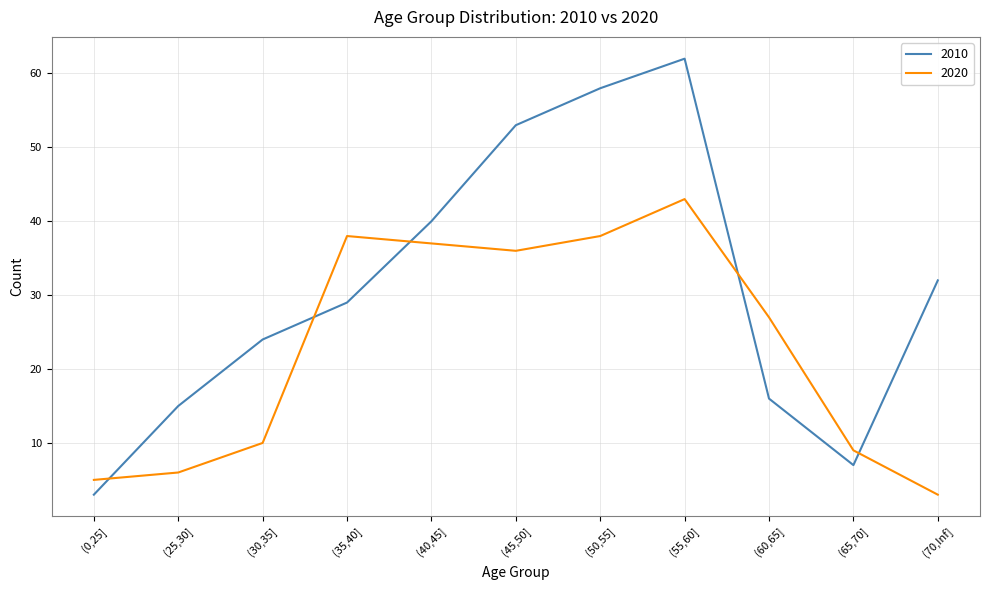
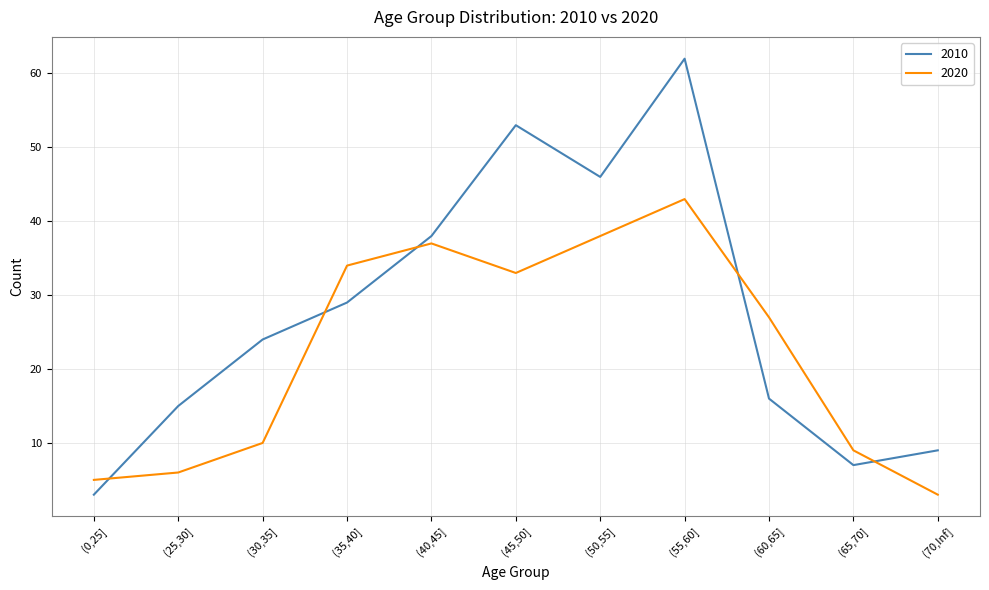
  {
    "2010": {
      "(0,25]": 3,
      "(25,30]": 15,
      "(30,35]": 24,
      "(35,40]": 29,
-     "(40,45]": 40,
+     "(40,45]": 38,
      "(45,50]": 53,
-     "(50,55]": 58,
+     "(50,55]": 46,
      "(55,60]": 62,
      "(60,65]": 16,
      "(65,70]": 7,
-     "(70,Inf]": 32
+     "(70,Inf]": 9
    },
    "2020": {
      "(0,25]": 5,
      "(25,30]": 6,
      "(30,35]": 10,
-     "(35,40]": 38,
+     "(35,40]": 34,
      "(40,45]": 37,
-     "(45,50]": 36,
+     "(45,50]": 33,
      "(50,55]": 38,
      "(55,60]": 43,
      "(60,65]": 27,
      "(65,70]": 9,
      "(70,Inf]": 3
    }
  }
